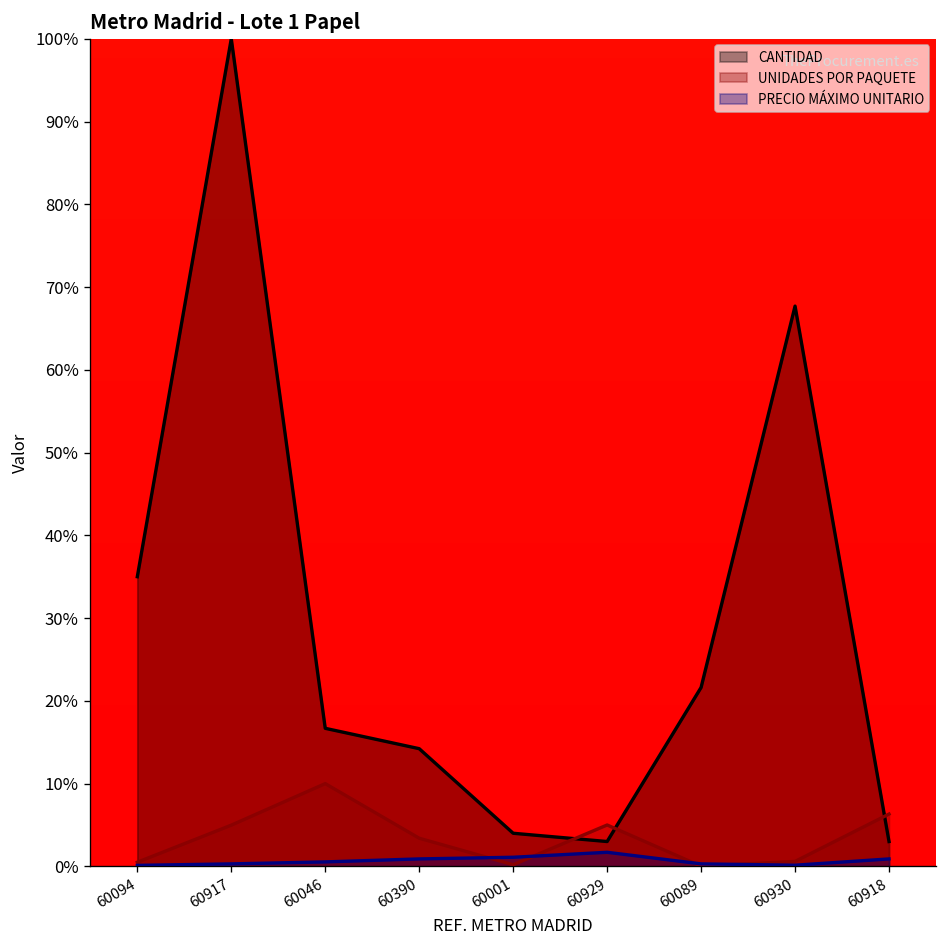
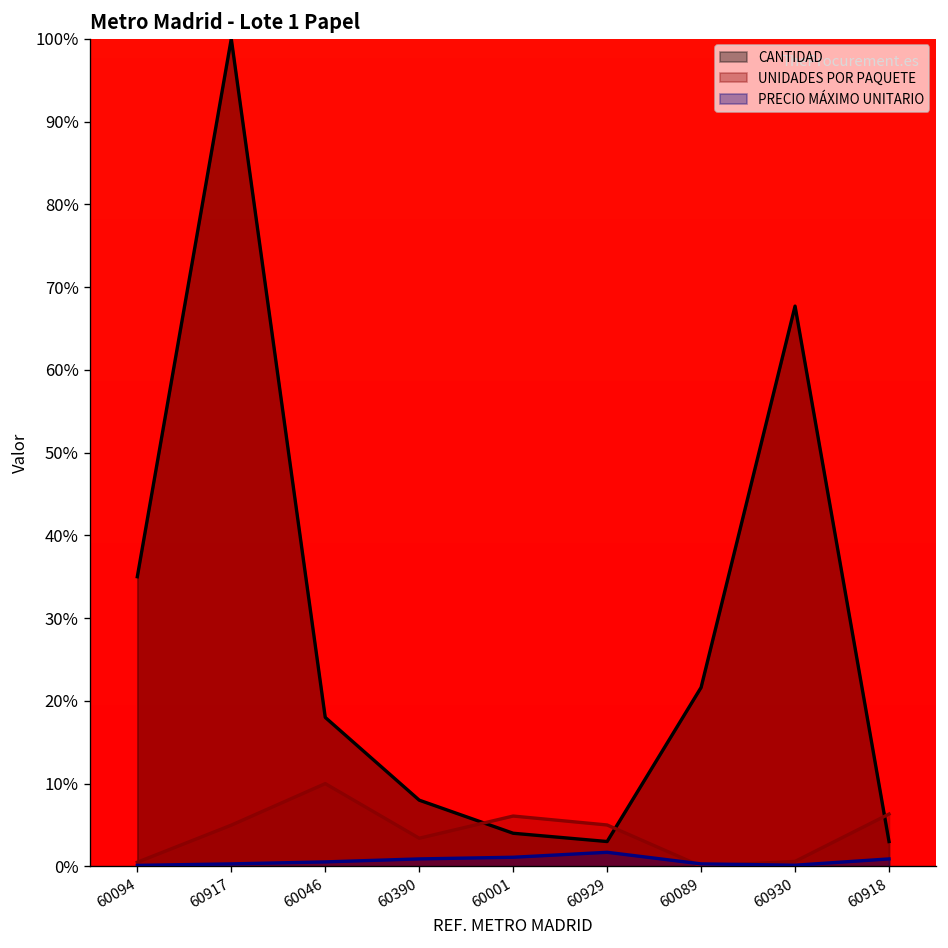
  {
    "CANTIDAD": {
      "60094": "35%",
      "60917": "100%",
-     "60046": "17%",
-     "60390": "14%",
+     "60046": "18%",
+     "60390": "8%",
      "60001": "4%",
      "60929": "3%",
      "60089": "22%",
      "60930": "68%",
      "60918": "3%"
    },
    "UNIDADES POR PAQUETE": {
      "60094": "1%",
      "60917": "5%",
      "60046": "10%",
      "60390": "3%",
-     "60001": "0%",
+     "60001": "6%",
      "60929": "5%",
      "60930": "1%",
      "60918": "6%"
    },
    "PRECIO MÁXIMO UNITARIO": {
      "60094": "0%",
      "60917": "0%",
      "60046": "1%",
      "60390": "1%",
      "60001": "1%",
      "60929": "2%",
      "60930": "0%",
      "60918": "1%"
    }
  }
